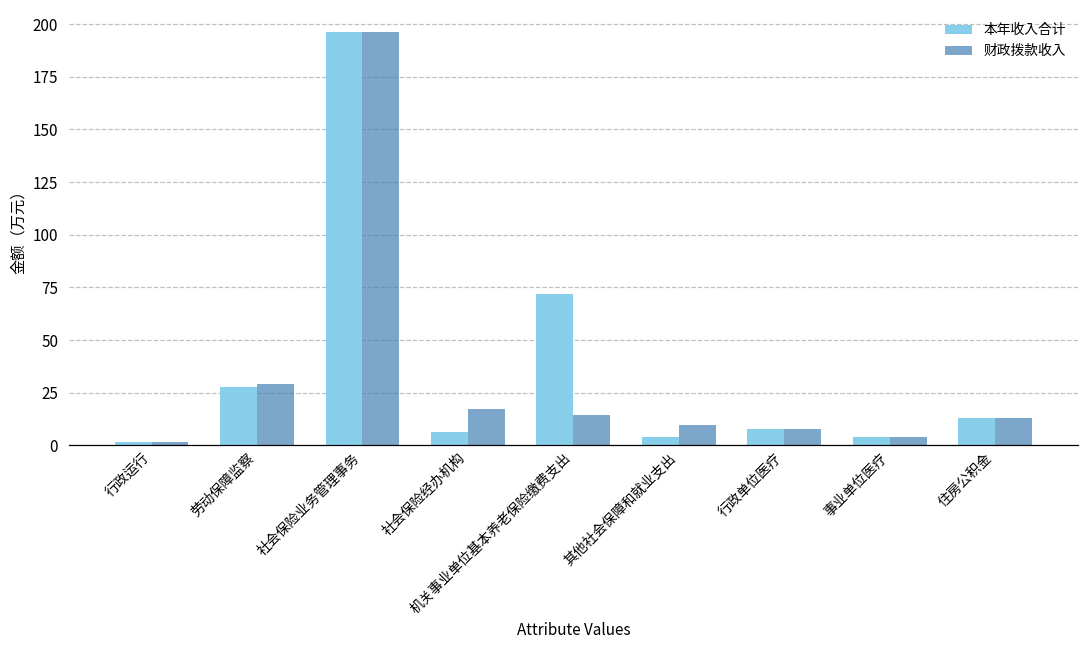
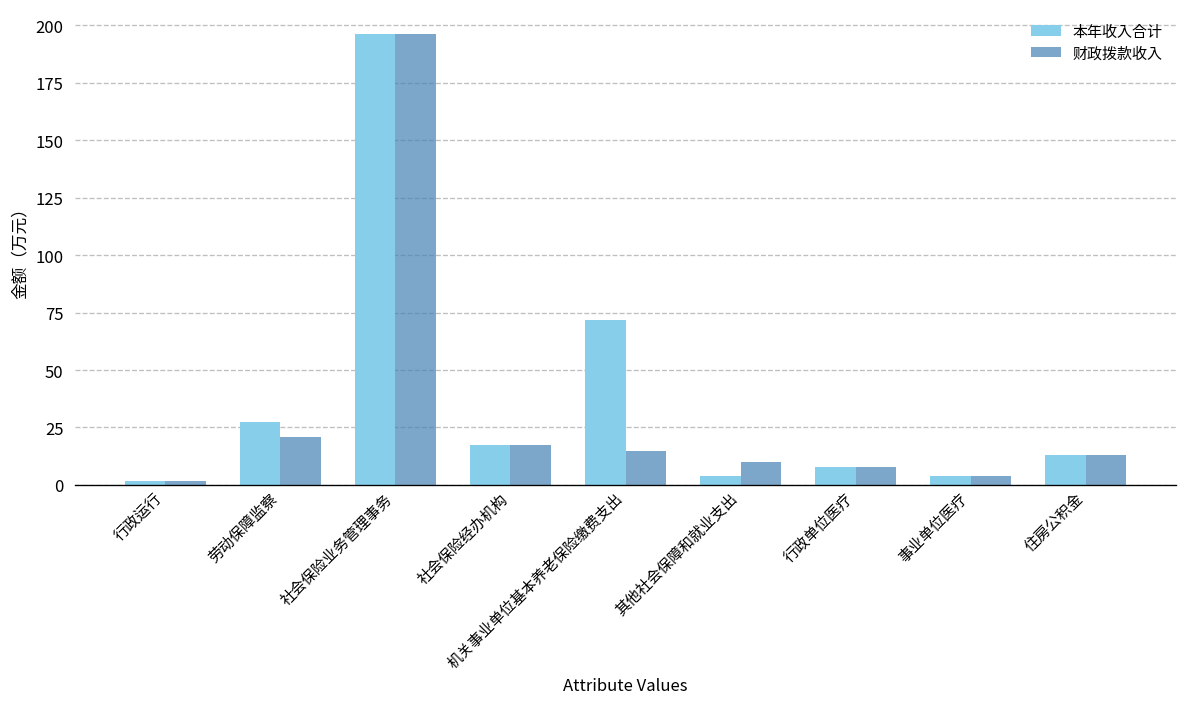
  {
    "本年收入合计": {
      "行政运行": 2,
      "劳动保障监察": 28,
      "社会保险业务管理事务": 196,
-     "社会保险经办机构": 6,
+     "社会保险经办机构": 17,
      "机关事业单位基本养老保险缴费支出": 72,
      "其他社会保障和就业支出": 4,
      "行政单位医疗": 8,
      "事业单位医疗": 4,
      "住房公积金": 13
    },
    "财政拨款收入": {
      "行政运行": 2,
-     "劳动保障监察": 29,
+     "劳动保障监察": 21,
      "社会保险业务管理事务": 196,
      "社会保险经办机构": 17,
      "机关事业单位基本养老保险缴费支出": 15,
      "其他社会保障和就业支出": 10,
      "行政单位医疗": 8,
      "事业单位医疗": 4,
      "住房公积金": 13
    }
  }
